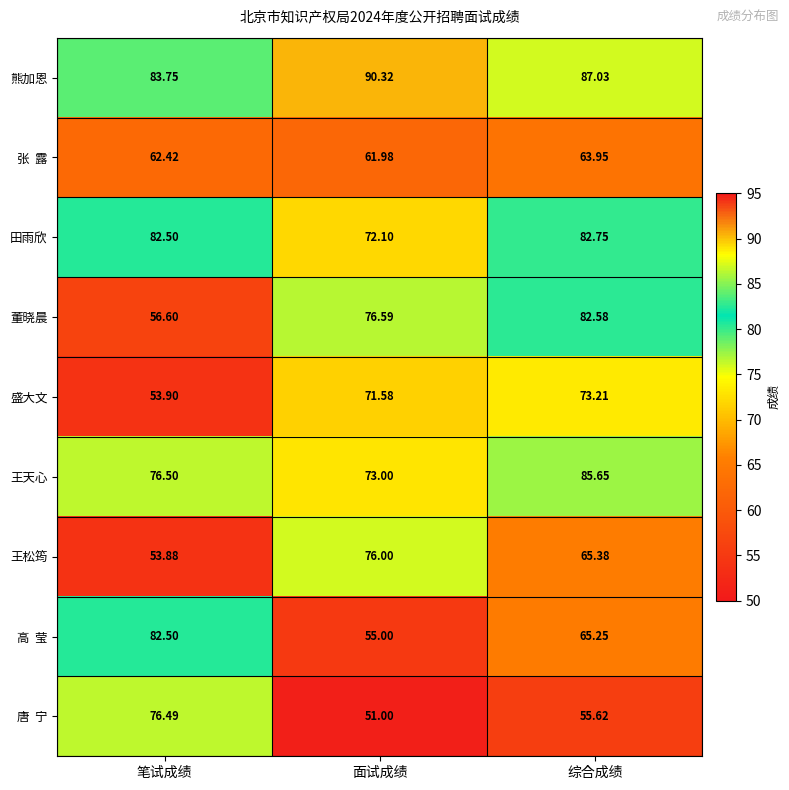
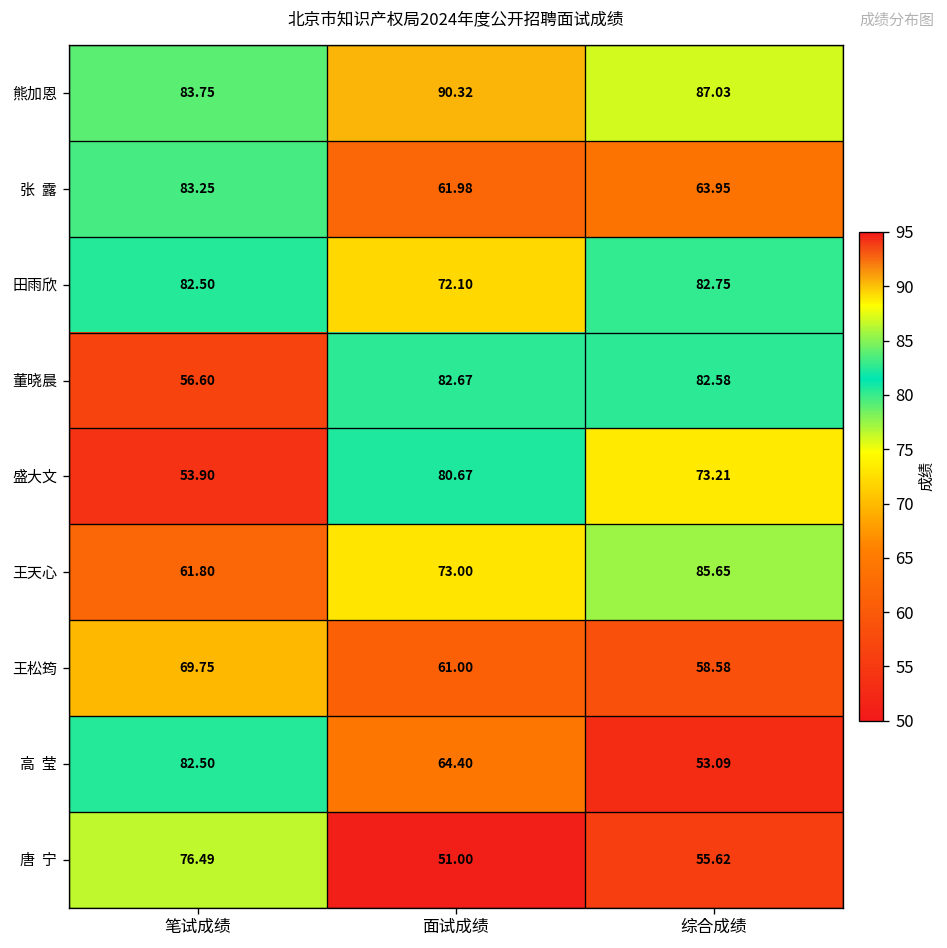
  {
    "熊加恩": {
      "笔试成绩": 83.75,
      "面试成绩": 90.32,
      "综合成绩": 87.03
    },
    "张 露": {
-     "笔试成绩": 62.42,
+     "笔试成绩": 83.25,
      "面试成绩": 61.98,
      "综合成绩": 63.95
    },
    "田雨欣": {
      "笔试成绩": 82.50,
      "面试成绩": 72.10,
      "综合成绩": 82.75
    },
    "董晓晨": {
      "笔试成绩": 56.60,
-     "面试成绩": 76.59,
+     "面试成绩": 82.67,
      "综合成绩": 82.58
    },
    "盛大文": {
      "笔试成绩": 53.90,
-     "面试成绩": 71.58,
+     "面试成绩": 80.67,
      "综合成绩": 73.21
    },
    "王天心": {
-     "笔试成绩": 76.50,
+     "笔试成绩": 61.80,
      "面试成绩": 73.00,
      "综合成绩": 85.65
    },
    "王松筠": {
-     "笔试成绩": 53.88,
-     "面试成绩": 76.00,
-     "综合成绩": 65.38
+     "笔试成绩": 69.75,
+     "面试成绩": 61.00,
+     "综合成绩": 58.58
    },
    "高 莹": {
      "笔试成绩": 82.50,
-     "面试成绩": 55.00,
-     "综合成绩": 65.25
+     "面试成绩": 64.40,
+     "综合成绩": 53.09
    },
    "唐 宁": {
      "笔试成绩": 76.49,
      "面试成绩": 51.00,
      "综合成绩": 55.62
    }
  }
